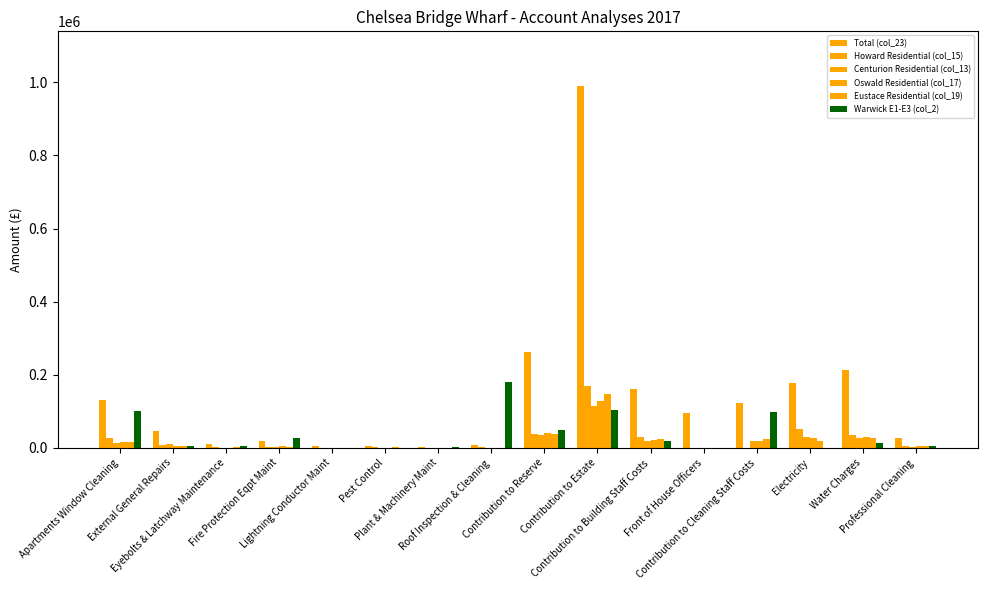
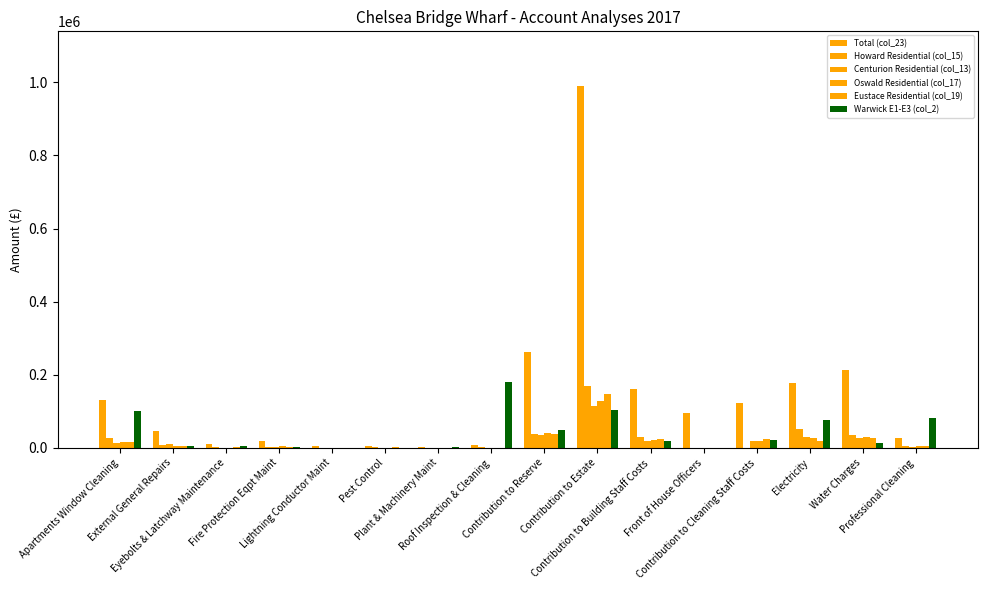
  {
    "Warwick E1-E3 (col_2)": {
      "Apartments Window Cleaning": 100000,
-     "Fire Protection Eqpt Maint": 30000,
+     "Fire Protection Eqpt Maint": 0,
      "Lightning Conductor Maint": 0,
      "Roof Inspection & Cleaning": 180000,
      "Contribution to Reserve": 50000,
      "Contribution to Estate": 100000,
      "Contribution to Building Staff Costs": 20000,
      "Front of House Officers": 0,
-     "Contribution to Cleaning Staff Costs": 100000,
-     "Electricity": 0,
+     "Contribution to Cleaning Staff Costs": 20000,
+     "Electricity": 80000,
      "Water Charges": 10000,
-     "Professional Cleaning": 0
+     "Professional Cleaning": 80000
    }
  }
